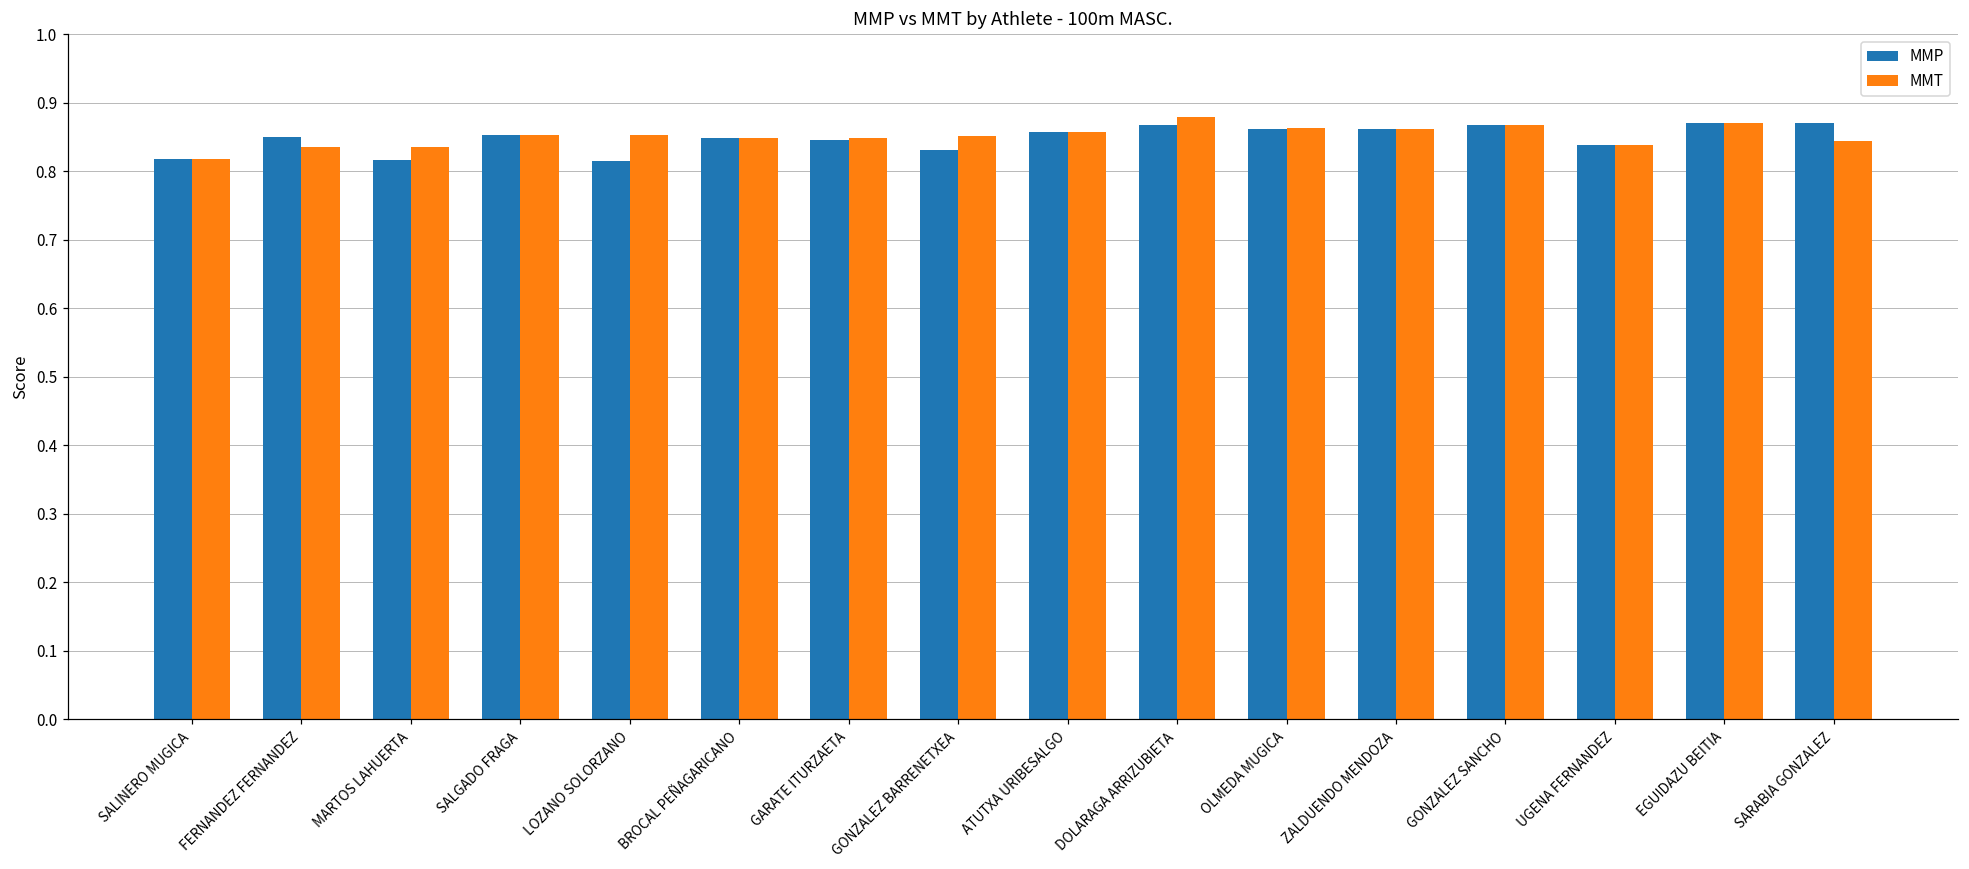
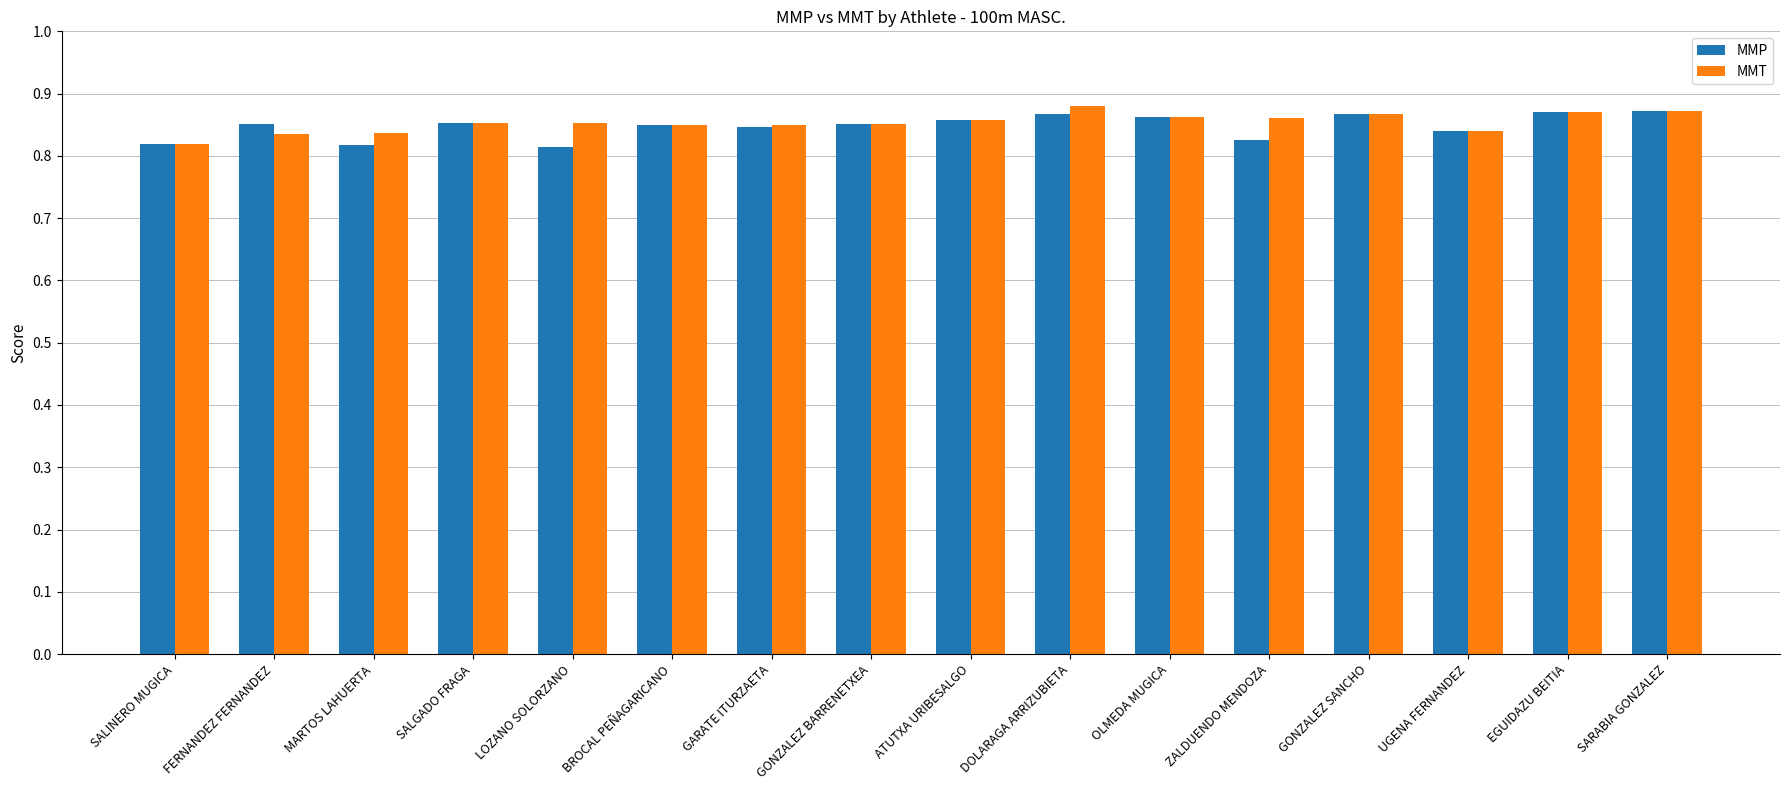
  {
    "MMP": {
      "SALINERO MUGICA": 0.82,
      "FERNANDEZ FERNANDEZ": 0.85,
      "MARTOS LAHUERTA": 0.82,
      "SALGADO FRAGA": 0.85,
      "LOZANO SOLORZANO": 0.82,
      "BROCAL PEÑAGARICANO": 0.85,
      "GARATE ITURZAETA": 0.85,
-     "GONZALEZ BARRENETXEA": 0.83,
+     "GONZALEZ BARRENETXEA": 0.85,
      "ATUTXA URIBESALGO": 0.86,
      "DOLARAGA ARRIZUBIETA": 0.87,
      "OLMEDA MUGICA": 0.86,
-     "ZALDUENDO MENDOZA": 0.86,
+     "ZALDUENDO MENDOZA": 0.83,
      "GONZALEZ SANCHO": 0.87,
      "UGENA FERNANDEZ": 0.84,
      "EGUIDAZU BEITIA": 0.87,
      "SARABIA GONZALEZ": 0.87
    },
    "MMT": {
      "SALINERO MUGICA": 0.82,
      "FERNANDEZ FERNANDEZ": 0.84,
      "MARTOS LAHUERTA": 0.84,
      "SALGADO FRAGA": 0.85,
      "LOZANO SOLORZANO": 0.85,
      "BROCAL PEÑAGARICANO": 0.85,
      "GARATE ITURZAETA": 0.85,
      "GONZALEZ BARRENETXEA": 0.85,
      "ATUTXA URIBESALGO": 0.86,
      "DOLARAGA ARRIZUBIETA": 0.88,
      "OLMEDA MUGICA": 0.86,
      "ZALDUENDO MENDOZA": 0.86,
      "GONZALEZ SANCHO": 0.87,
      "UGENA FERNANDEZ": 0.84,
      "EGUIDAZU BEITIA": 0.87,
-     "SARABIA GONZALEZ": 0.84
+     "SARABIA GONZALEZ": 0.87
    }
  }
